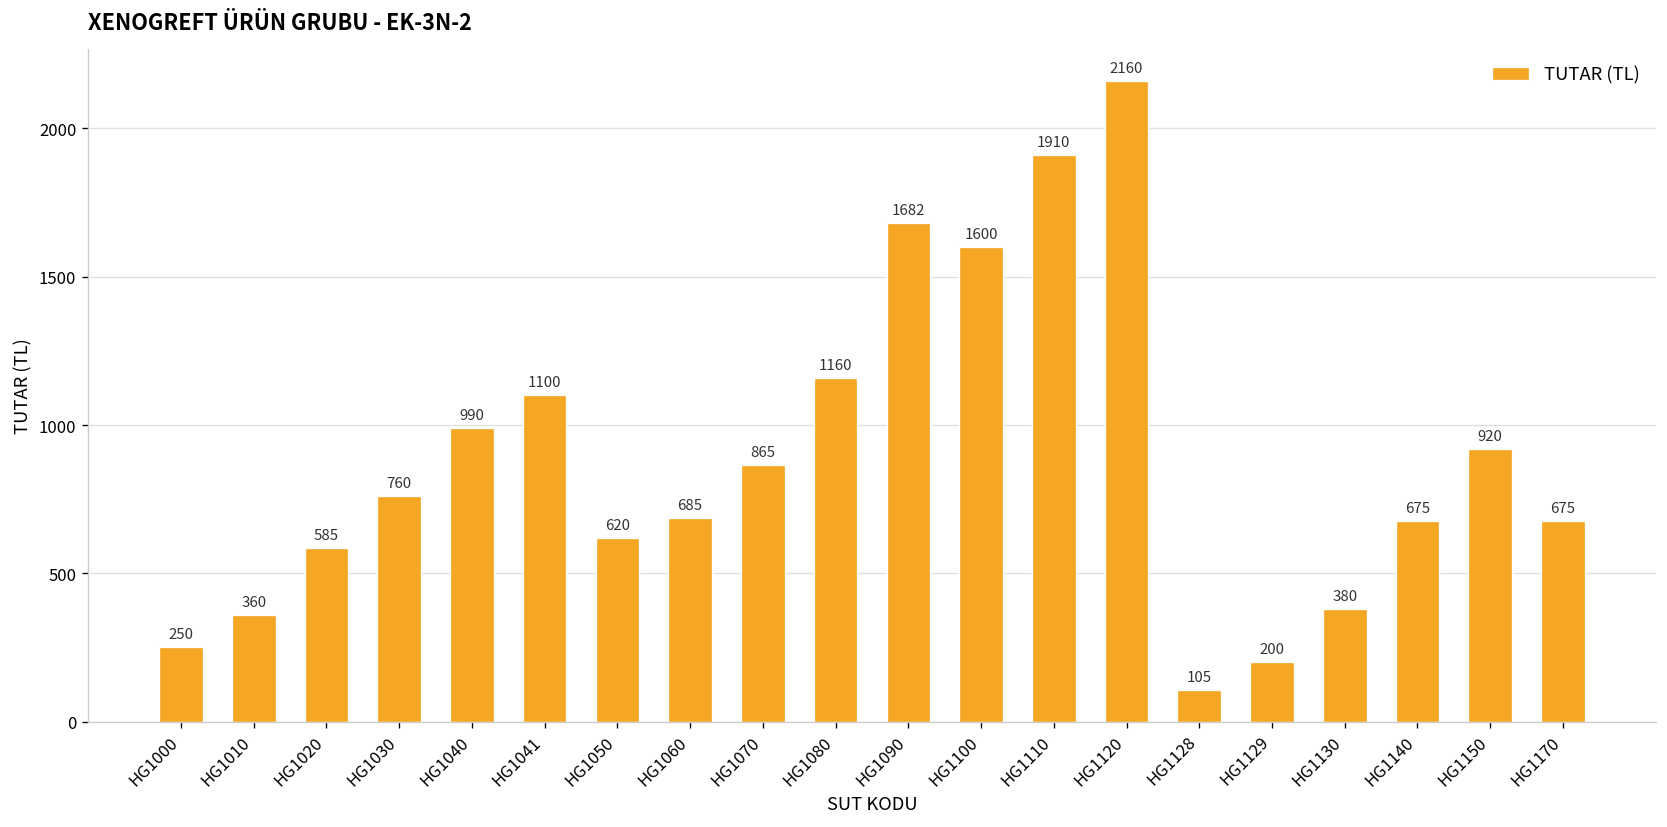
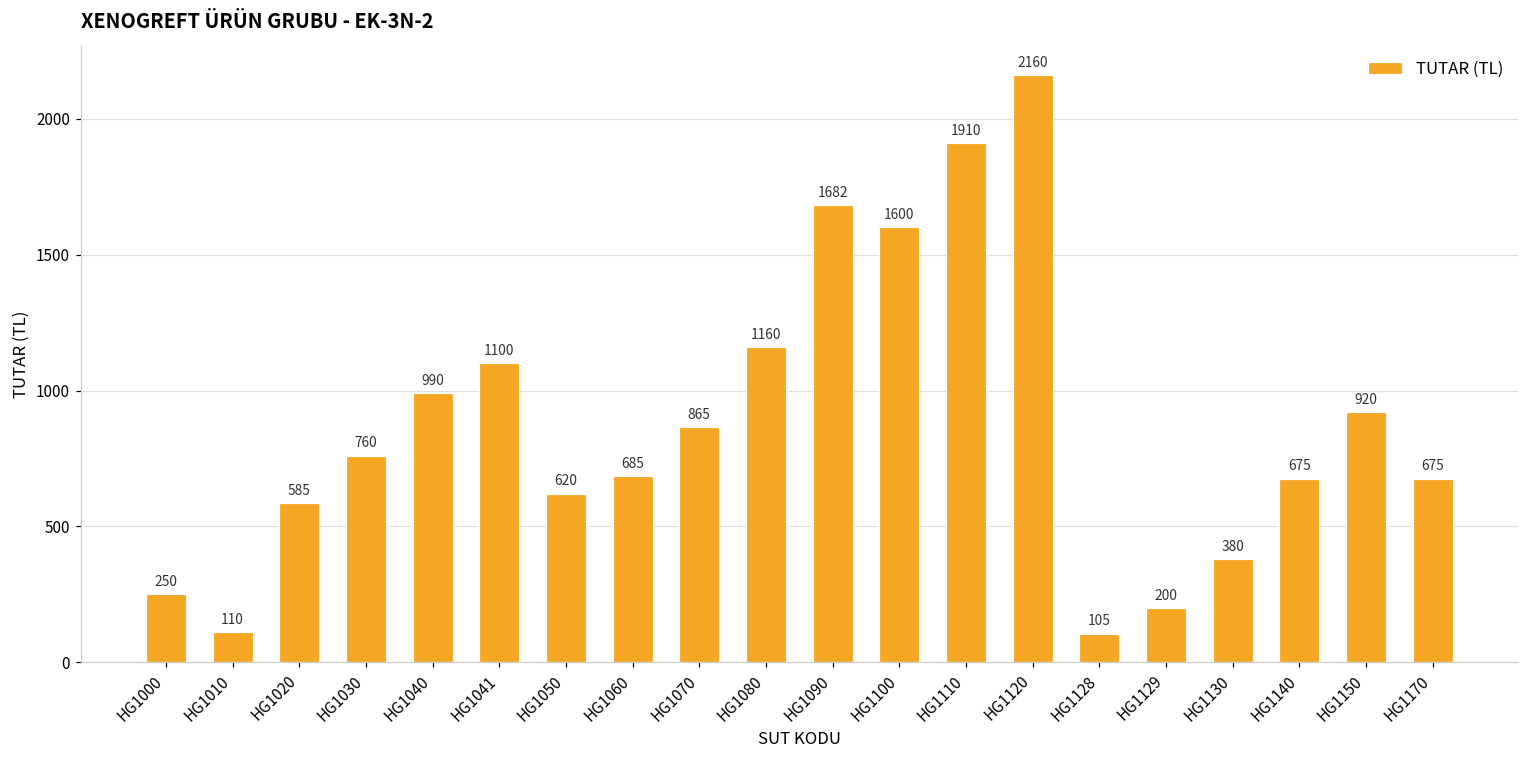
  {
    "HG1000": 250,
-   "HG1010": 360,
+   "HG1010": 110,
    "HG1020": 585,
    "HG1030": 760,
    "HG1040": 990,
    "HG1041": 1100,
    "HG1050": 620,
    "HG1060": 685,
    "HG1070": 865,
    "HG1080": 1160,
    "HG1090": 1682,
    "HG1100": 1600,
    "HG1110": 1910,
    "HG1120": 2160,
    "HG1128": 105,
    "HG1129": 200,
    "HG1130": 380,
    "HG1140": 675,
    "HG1150": 920,
    "HG1170": 675
  }
